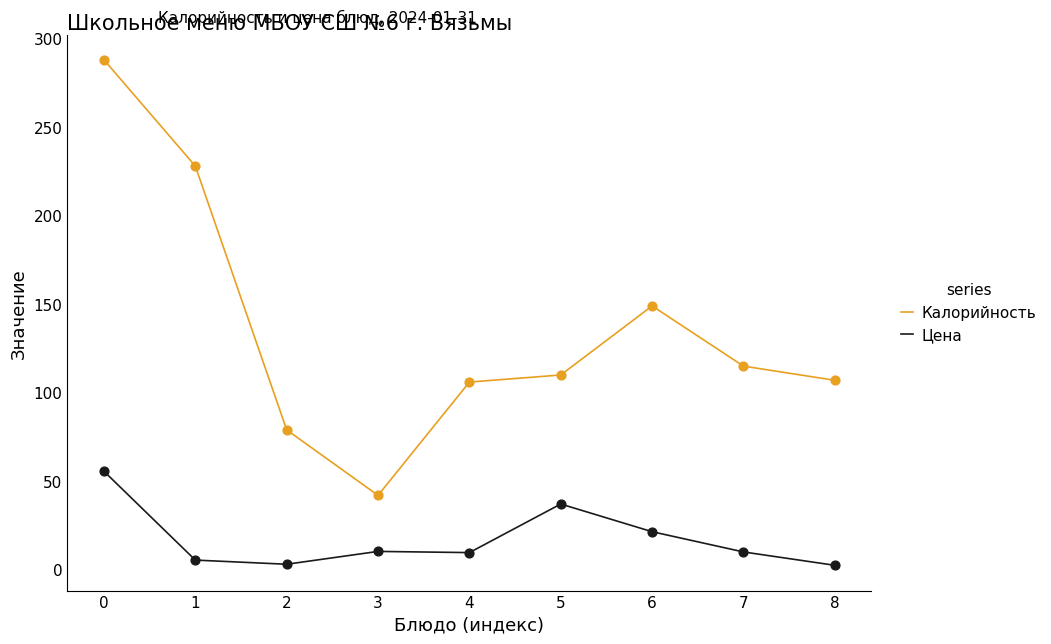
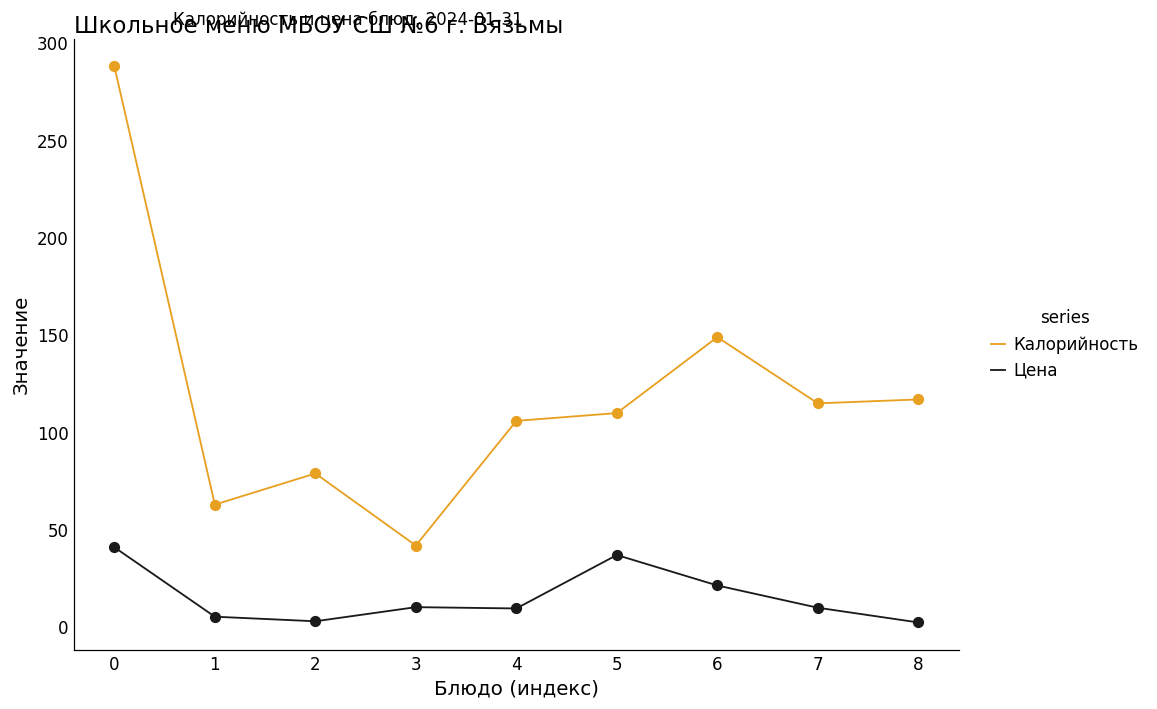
  {
    "Калорийность": {
      "0": 288,
-     "1": 228,
+     "1": 63,
      "2": 79,
      "3": 42,
      "4": 106,
      "5": 110,
      "6": 149,
      "7": 115,
-     "8": 107
+     "8": 117
    },
    "Цена": {
-     "0": 56,
+     "0": 41,
      "1": 5,
      "2": 3,
      "3": 10,
      "4": 10,
      "5": 37,
      "6": 21,
      "7": 10,
      "8": 3
    }
  }
